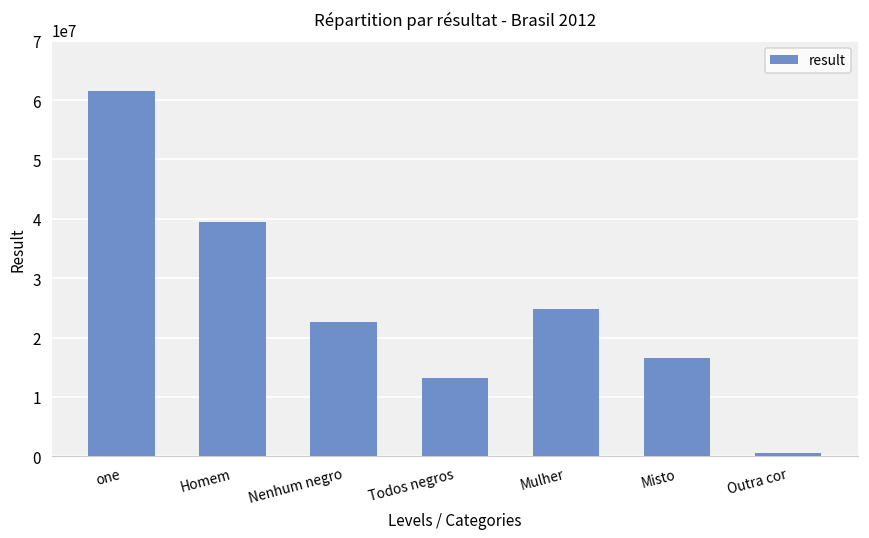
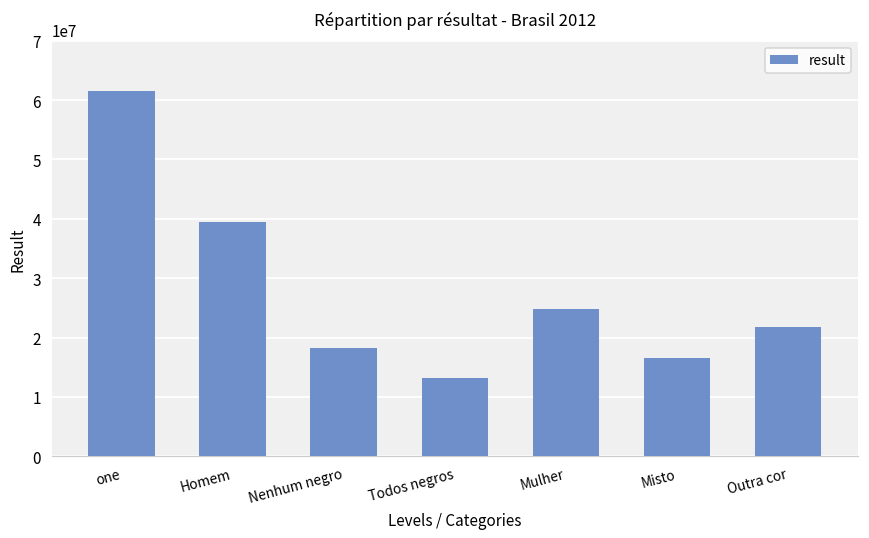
  {
    "one": 61000000,
    "Homem": 40000000,
-   "Nenhum negro": 23000000,
+   "Nenhum negro": 18000000,
    "Todos negros": 13000000,
    "Mulher": 25000000,
    "Misto": 17000000,
-   "Outra cor": 1000000
+   "Outra cor": 22000000
  }
